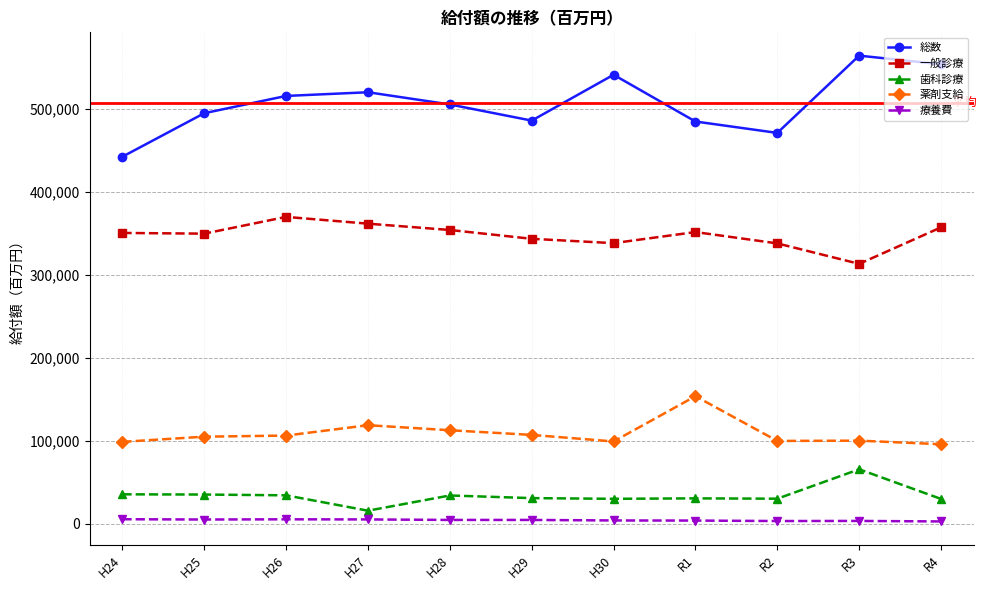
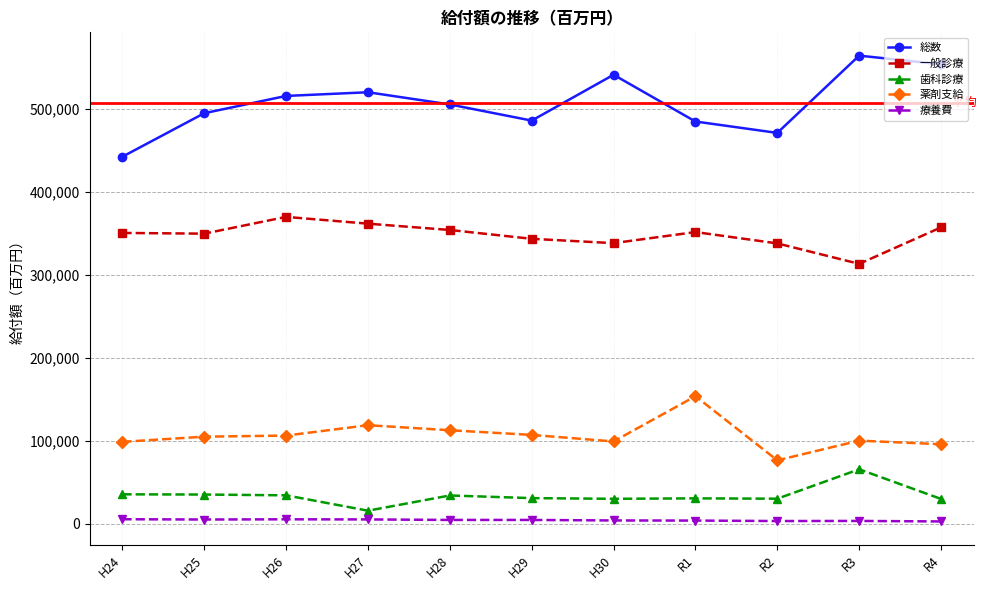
  {
    "総数": {
      "H24": "440,000",
      "H25": "490,000",
      "H26": "520,000",
      "H27": "520,000",
      "H28": "500,000",
      "H29": "490,000",
      "H30": "540,000",
      "R1": "480,000",
      "R2": "470,000",
      "R3": "560,000"
    },
    "一般診療": {
      "H24": "350,000",
      "H25": "350,000",
      "H26": "370,000",
      "H27": "360,000",
      "H28": "350,000",
      "H29": "340,000",
      "H30": "340,000",
      "R1": "350,000",
      "R2": "340,000",
      "R3": "310,000",
      "R4": "360,000"
    },
    "歯科診療": {
      "H24": "40,000",
      "H25": "40,000",
      "H26": "30,000",
      "H27": "20,000",
      "H28": "30,000",
      "H29": "30,000",
      "H30": "30,000",
      "R1": "30,000",
      "R2": "30,000",
      "R3": "70,000",
      "R4": "30,000"
    },
    "薬剤支給": {
      "H24": "100,000",
      "H25": "100,000",
      "H26": "110,000",
      "H27": "120,000",
      "H28": "110,000",
      "H29": "110,000",
      "H30": "100,000",
      "R1": "150,000",
-     "R2": "100,000",
+     "R2": "80,000",
      "R3": "100,000",
      "R4": "100,000"
    },
    "療養費": {
      "H24": "10,000",
      "H25": "10,000",
      "H26": "10,000",
      "H27": "10,000",
      "H28": "0",
      "H29": "0",
      "H30": "0",
      "R1": "0",
      "R2": "0",
      "R3": "0",
      "R4": "0"
    }
  }
